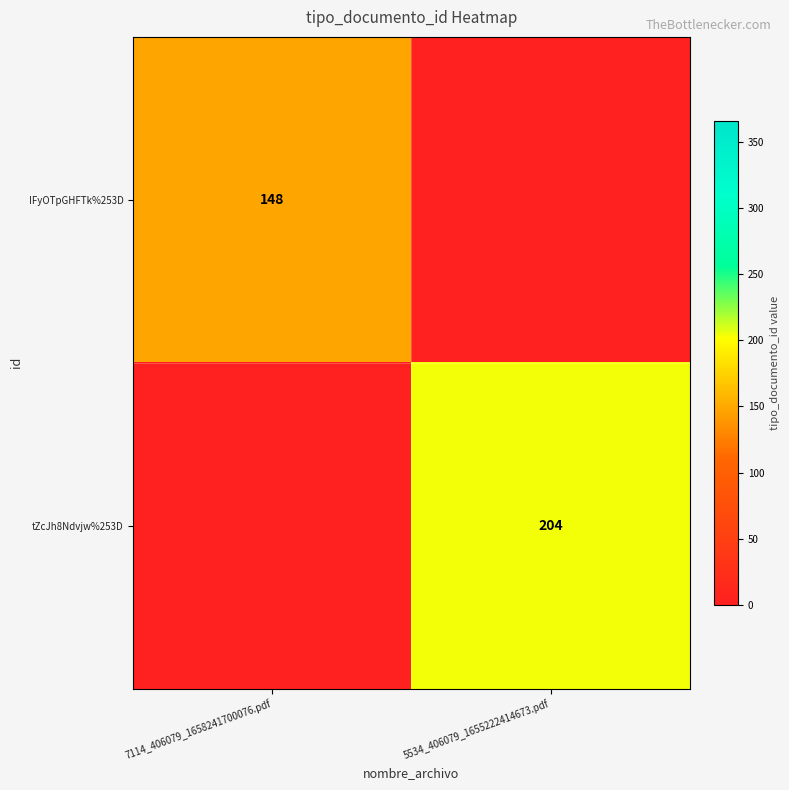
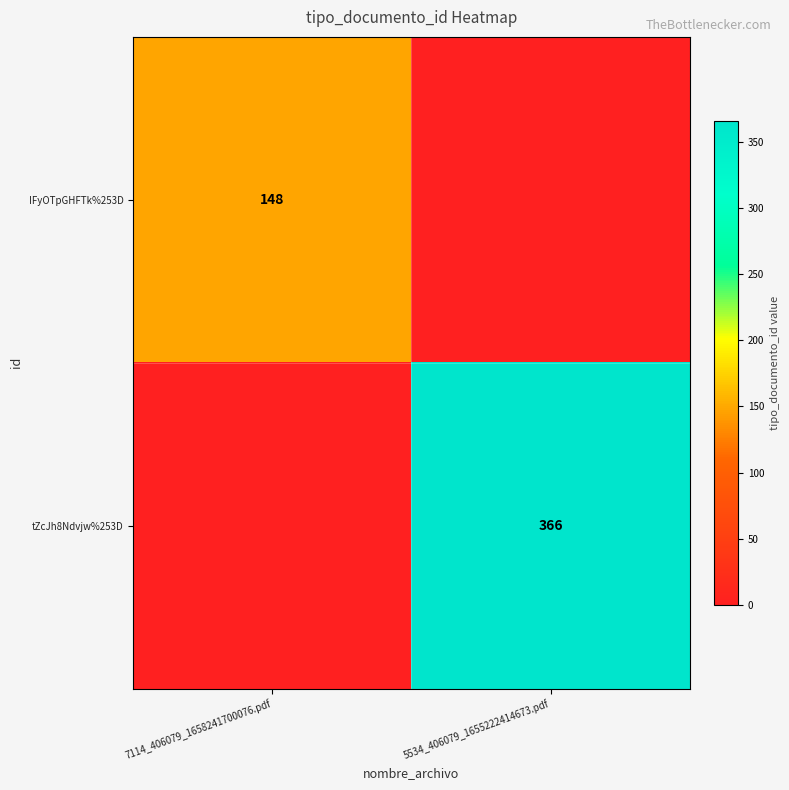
  {
    "IFyOTpGHFTk%253D": {
      "7114_406079_1658241700076.pdf": 148
    },
    "tZcJh8Ndvjw%253D": {
-     "5534_406079_1655222414673.pdf": 204
+     "5534_406079_1655222414673.pdf": 366
    }
  }
